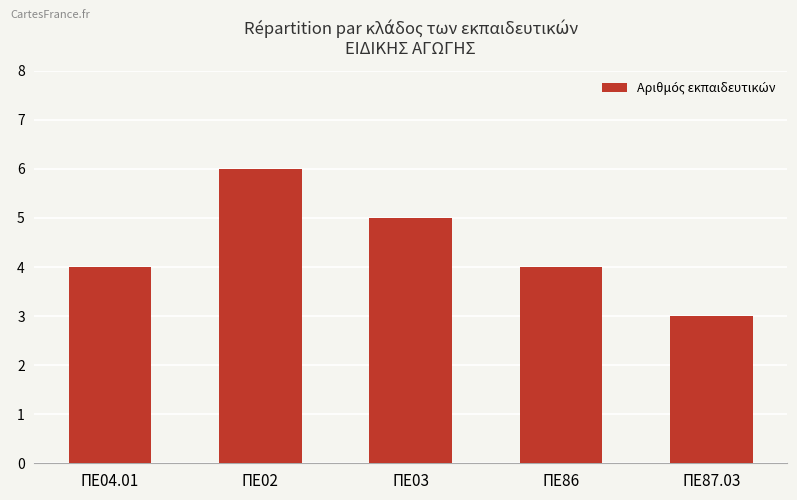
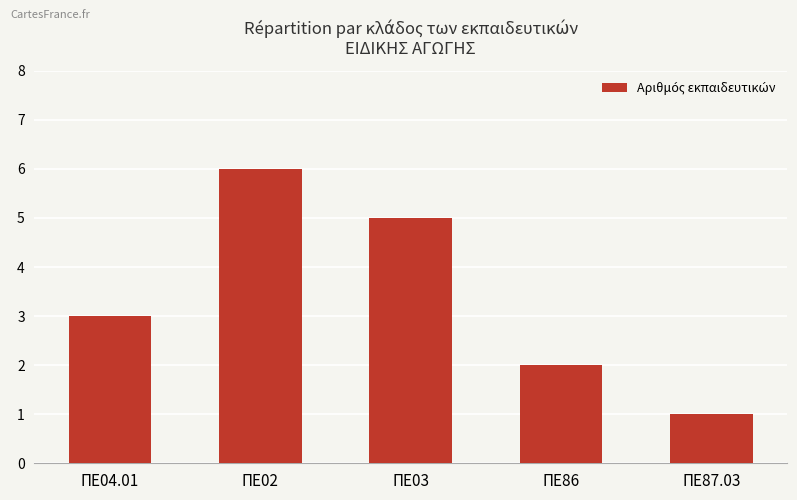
  {
-   "ΠΕ04.01": 4,
+   "ΠΕ04.01": 3,
    "ΠΕ02": 6,
    "ΠΕ03": 5,
-   "ΠΕ86": 4,
-   "ΠΕ87.03": 3
+   "ΠΕ86": 2,
+   "ΠΕ87.03": 1
  }
